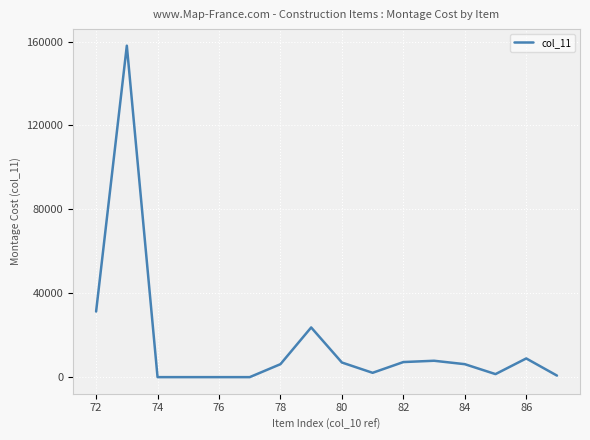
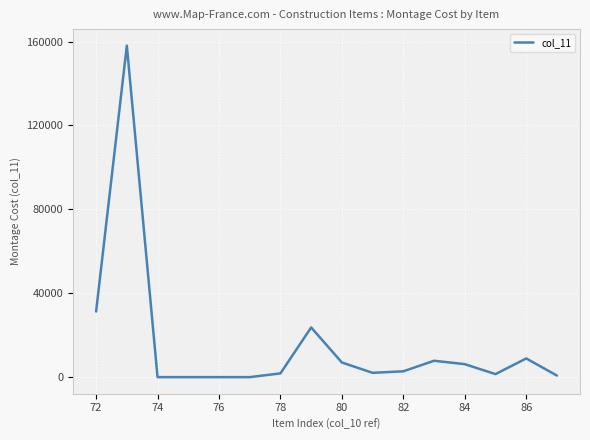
  {
    "72": 31000,
    "74": 0,
    "76": 0,
-   "78": 6000,
+   "78": 2000,
    "80": 7000,
-   "82": 7000,
+   "82": 3000,
    "84": 6000,
    "86": 9000
  }
